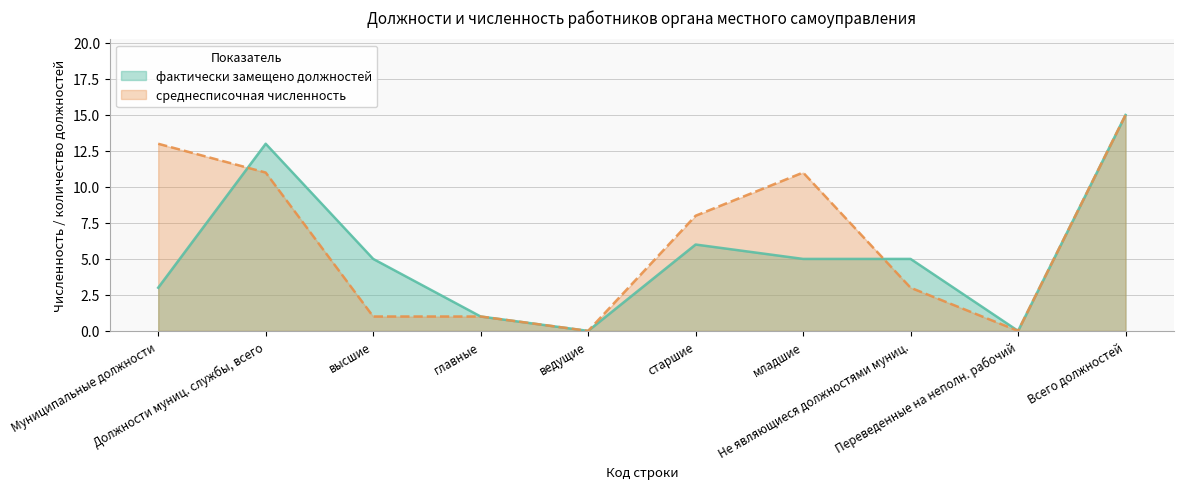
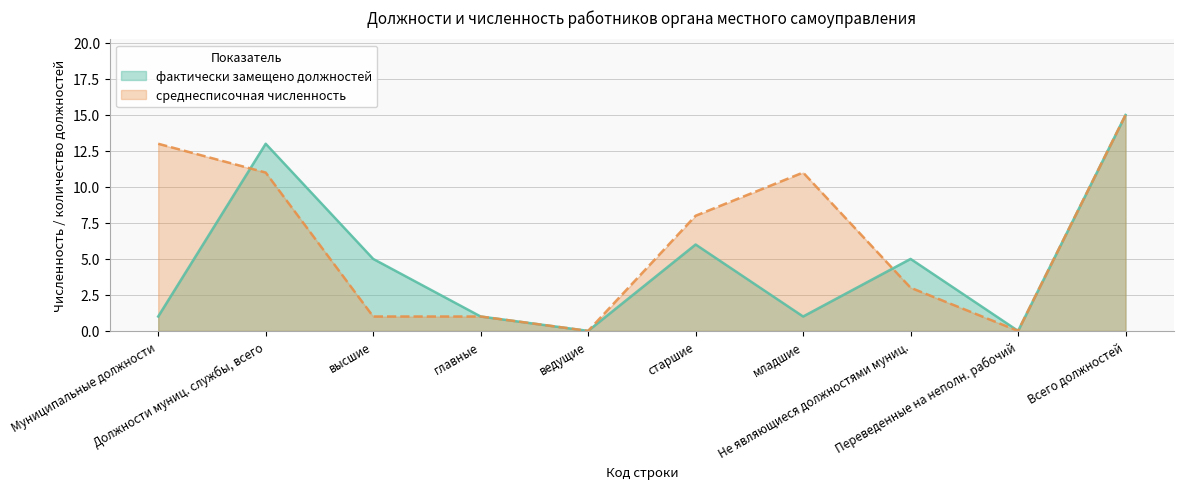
  {
    "фактически замещено должностей": {
-     "Муниципальные должности": 3,
+     "Муниципальные должности": 1,
      "Должности муниц. службы, всего": 13,
      "высшие": 5,
      "старшие": 6,
-     "младшие": 5,
+     "младшие": 1,
      "Не являющиеся должностями муниц.": 5
    },
    "среднесписочная численность": {
      "Муниципальные должности": 13,
      "Должности муниц. службы, всего": 11,
      "высшие": 1,
      "старшие": 8,
      "младшие": 11,
      "Не являющиеся должностями муниц.": 3
    }
  }
